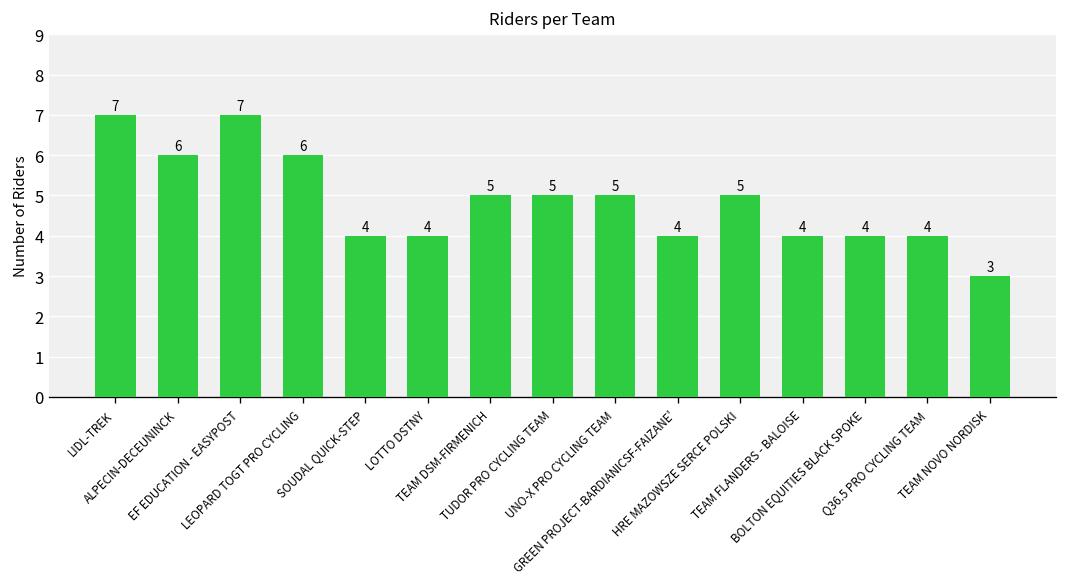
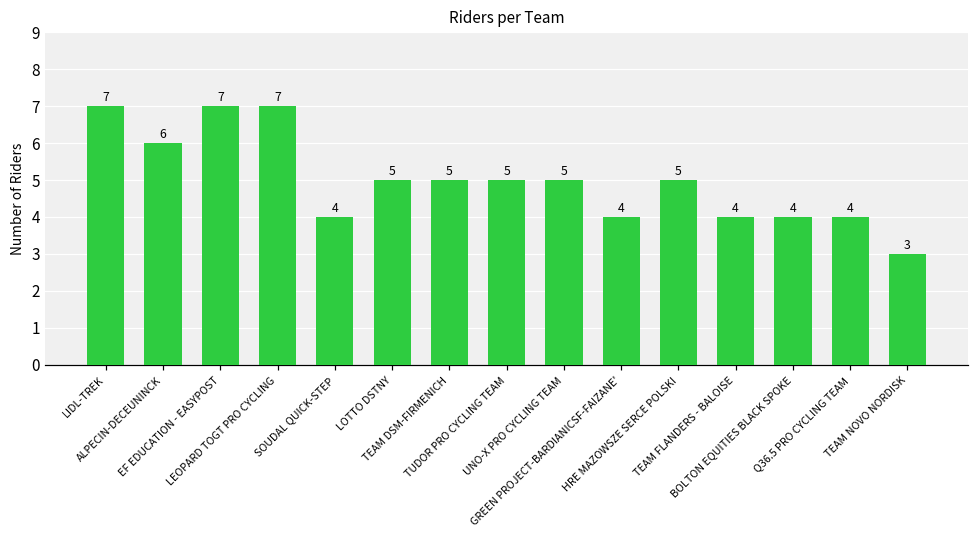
  {
    "LIDL-TREK": 7,
    "ALPECIN-DECEUNINCK": 6,
    "EF EDUCATION - EASYPOST": 7,
-   "LEOPARD TOGT PRO CYCLING": 6,
+   "LEOPARD TOGT PRO CYCLING": 7,
    "SOUDAL QUICK-STEP": 4,
-   "LOTTO DSTNY": 4,
+   "LOTTO DSTNY": 5,
    "TEAM DSM-FIRMENICH": 5,
    "TUDOR PRO CYCLING TEAM": 5,
    "UNO-X PRO CYCLING TEAM": 5,
    "GREEN PROJECT-BARDIANICSF-FAIZANE'": 4,
    "HRE MAZOWSZE SERCE POLSKI": 5,
    "TEAM FLANDERS - BALOISE": 4,
    "BOLTON EQUITIES BLACK SPOKE": 4,
    "Q36.5 PRO CYCLING TEAM": 4,
    "TEAM NOVO NORDISK": 3
  }
